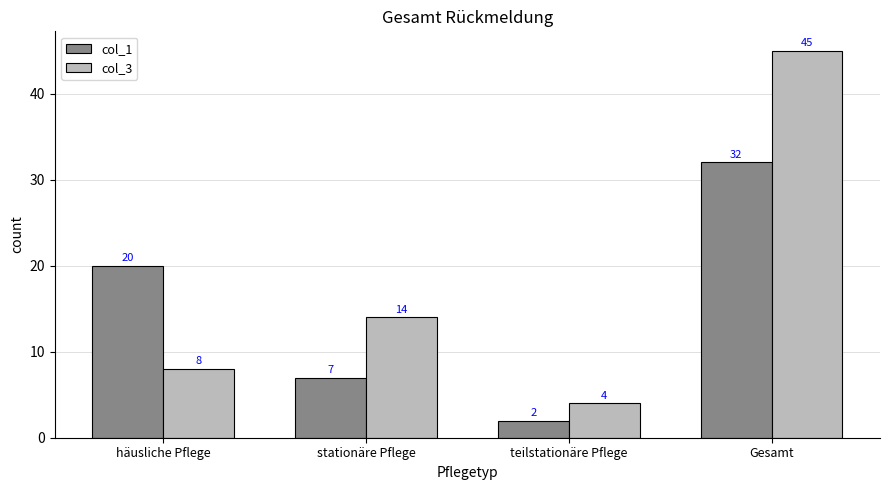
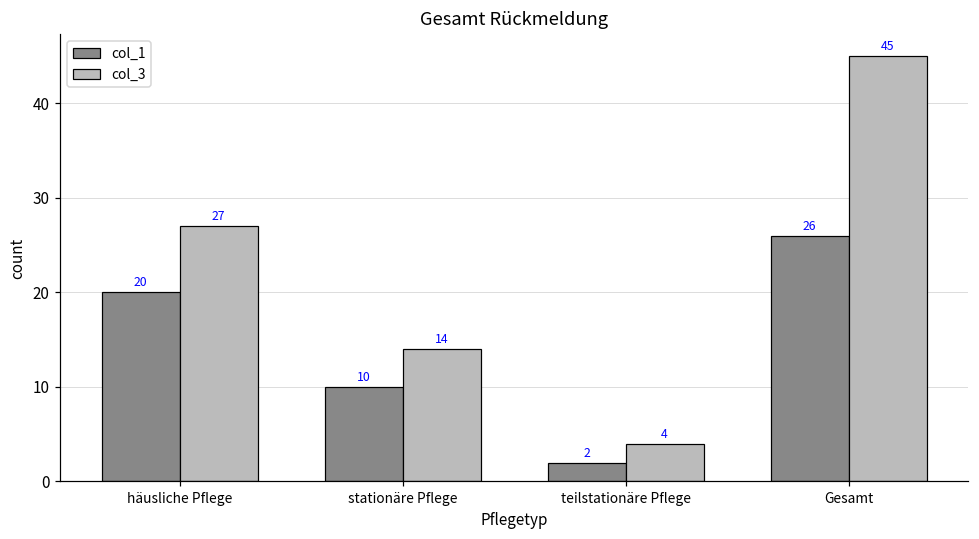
  {
    "col_1": {
      "häusliche Pflege": 20,
-     "stationäre Pflege": 7,
+     "stationäre Pflege": 10,
      "teilstationäre Pflege": 2,
-     "Gesamt": 32
+     "Gesamt": 26
    },
    "col_3": {
-     "häusliche Pflege": 8,
+     "häusliche Pflege": 27,
      "stationäre Pflege": 14,
      "teilstationäre Pflege": 4,
      "Gesamt": 45
    }
  }
